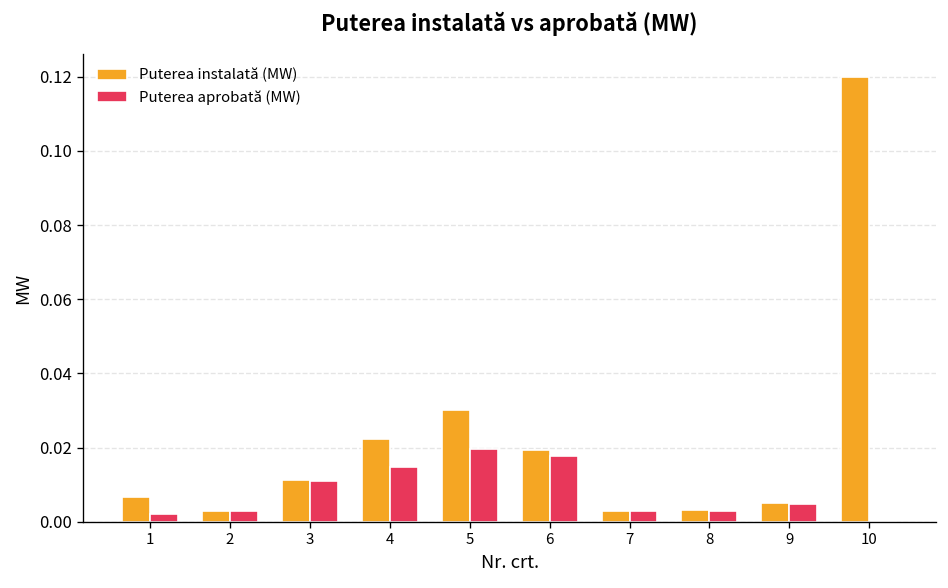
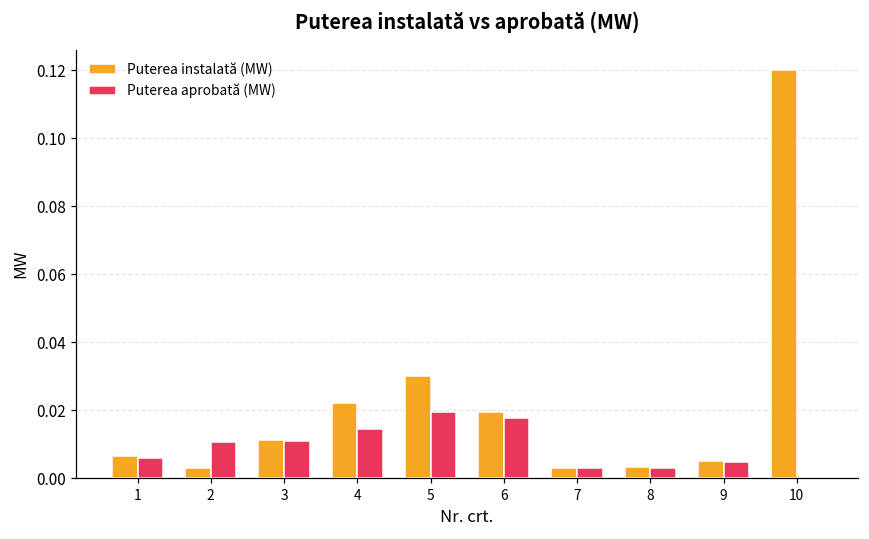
  {
    "Puterea instalată (MW)": {
      "1": 0.007,
      "2": 0.003,
      "3": 0.011,
      "4": 0.022,
      "5": 0.030,
      "6": 0.019,
      "7": 0.003,
      "8": 0.003,
      "9": 0.005,
      "10": 0.120
    },
    "Puterea aprobată (MW)": {
-     "1": 0.002,
-     "2": 0.003,
+     "1": 0.006,
+     "2": 0.011,
      "3": 0.011,
      "4": 0.015,
      "5": 0.020,
      "6": 0.018,
      "7": 0.003,
      "8": 0.003,
      "9": 0.005,
      "10": 0.000
    }
  }
